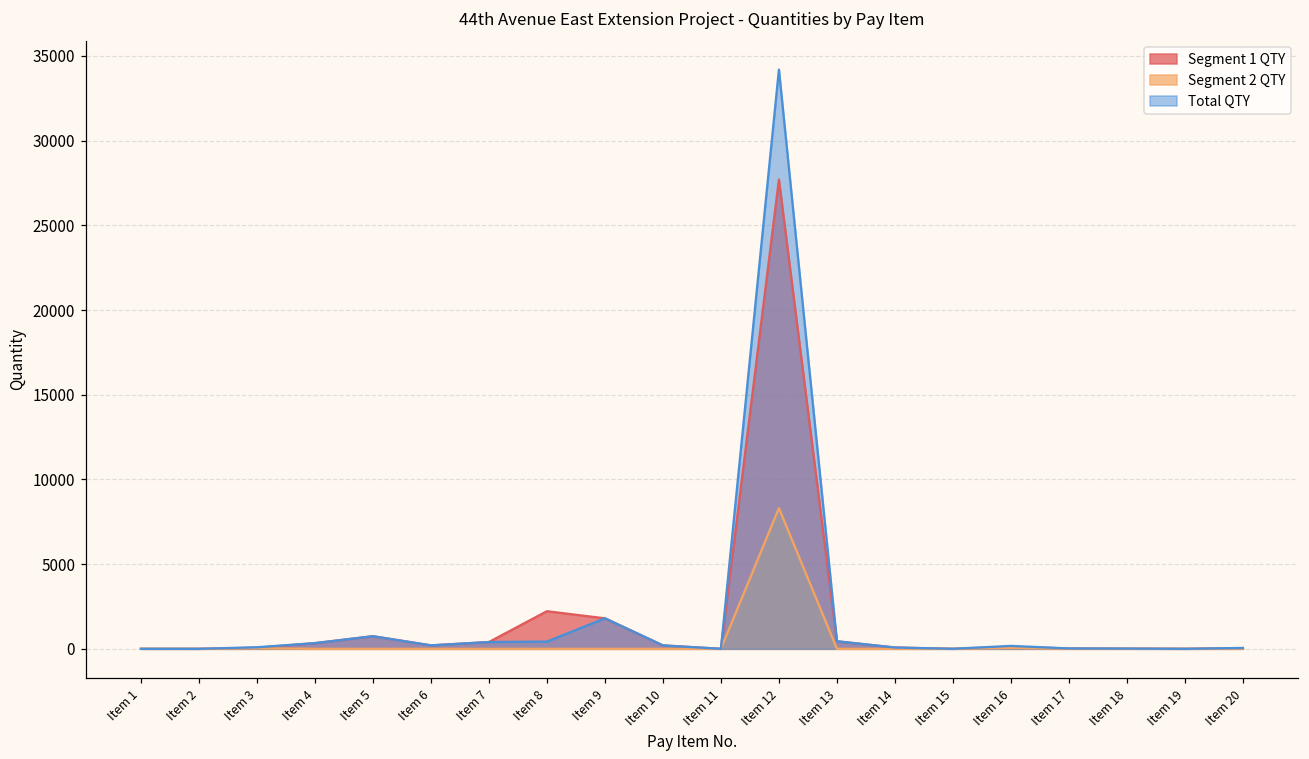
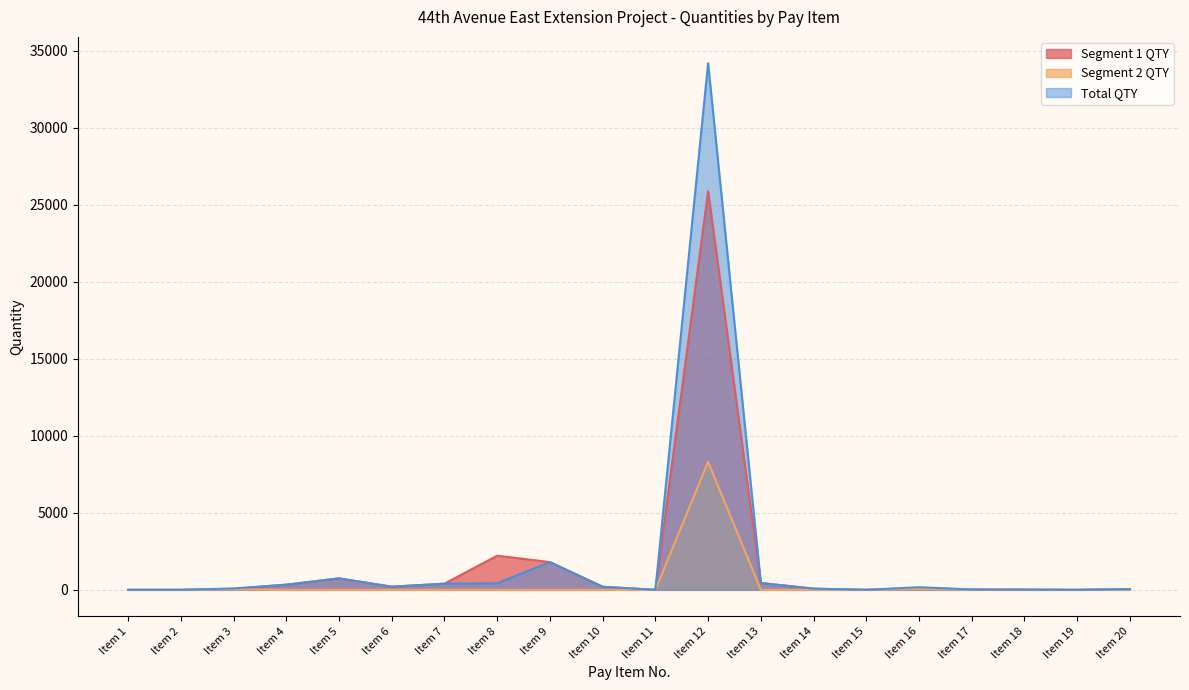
  {
    "Segment 1 QTY": {
      "Item 8": 2200,
-     "Item 12": 27700
+     "Item 12": 25900
    },
    "Segment 2 QTY": {
      "Item 4": 0,
      "Item 5": 0,
      "Item 6": 0,
      "Item 7": 0,
      "Item 8": 0,
      "Item 9": 0,
      "Item 10": 0,
      "Item 12": 8300,
      "Item 13": 0
    },
    "Total QTY": {
      "Item 8": 400,
      "Item 12": 34200
    }
  }
